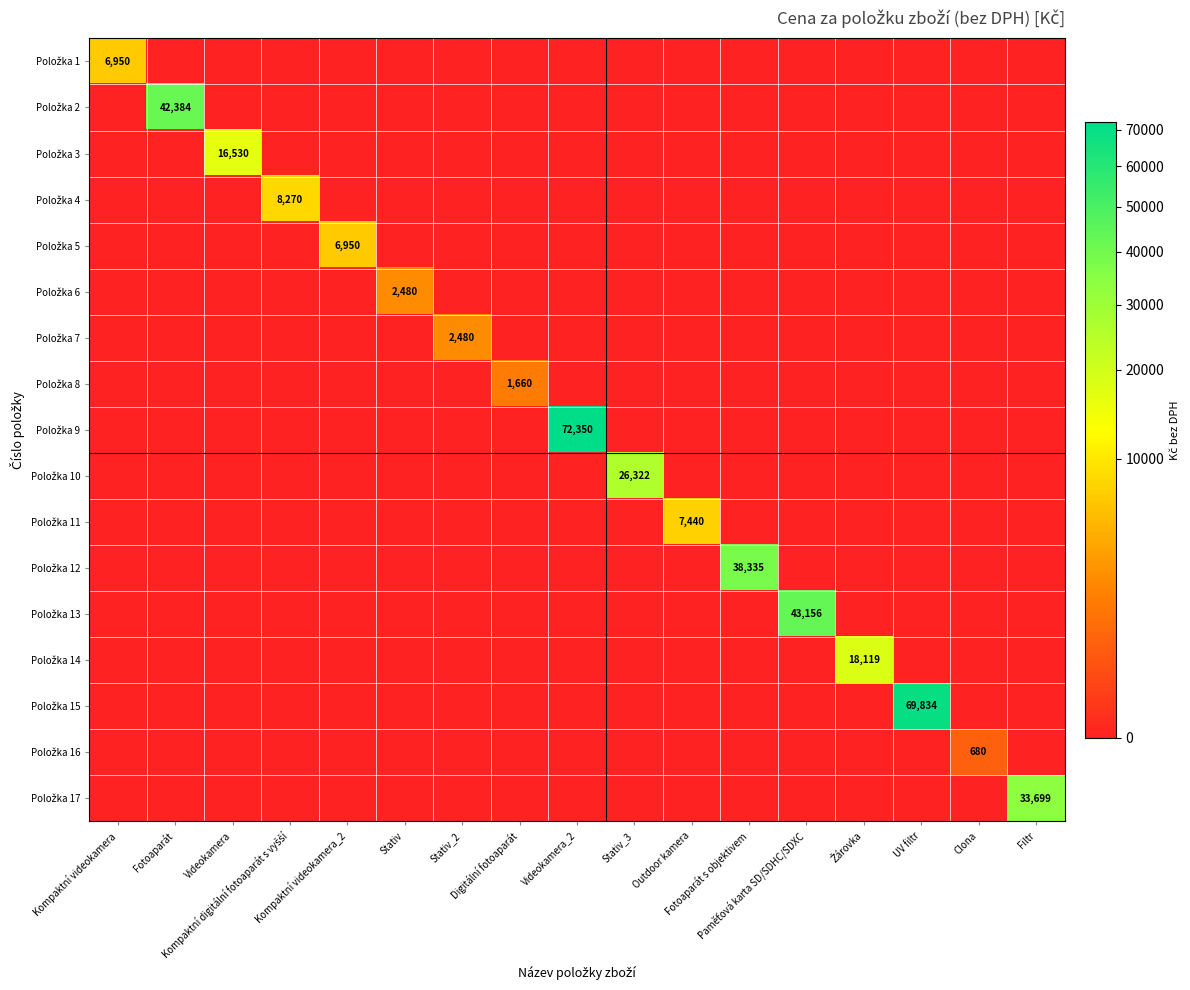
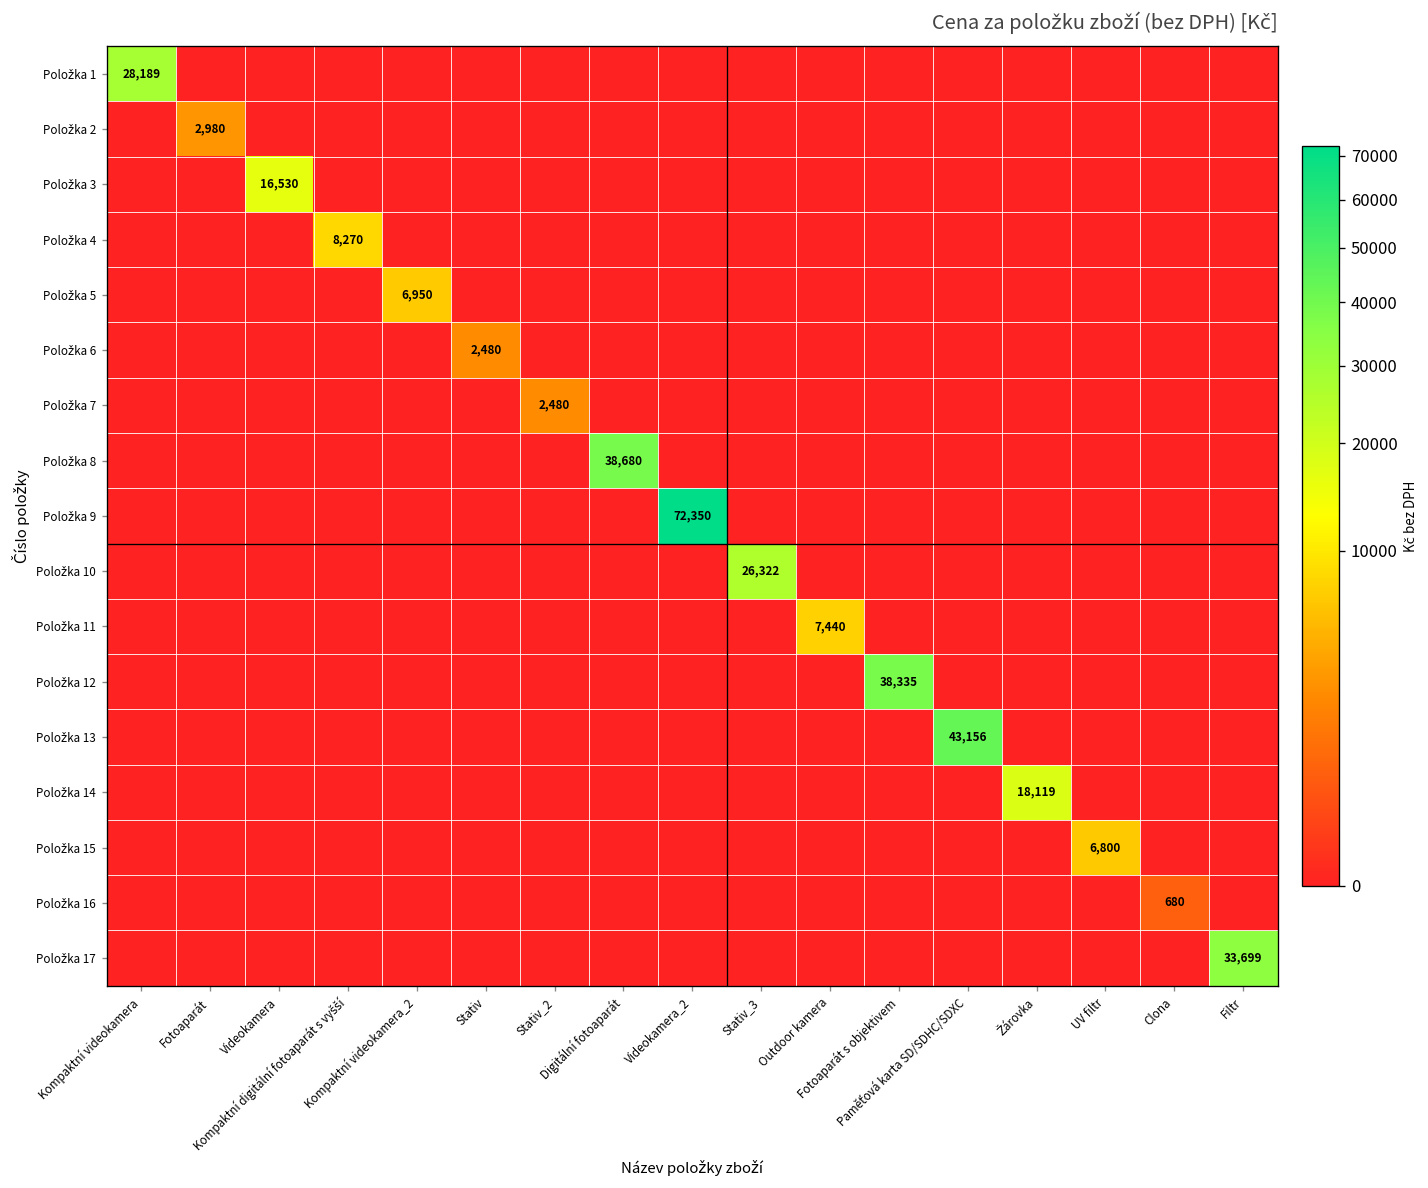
  {
    "Položka 1": {
-     "Kompaktní videokamera": "6,950"
+     "Kompaktní videokamera": "28,189"
    },
    "Položka 2": {
-     "Fotoaparát": "42,384"
+     "Fotoaparát": "2,980"
    },
    "Položka 3": {
      "Videokamera": "16,530"
    },
    "Položka 4": {
      "Kompaktní digitální fotoaparát s vyšší": "8,270"
    },
    "Položka 5": {
      "Kompaktní videokamera_2": "6,950"
    },
    "Položka 6": {
      "Stativ": "2,480"
    },
    "Položka 7": {
      "Stativ_2": "2,480"
    },
    "Položka 8": {
-     "Digitální fotoaparát": "1,660"
+     "Digitální fotoaparát": "38,680"
    },
    "Položka 9": {
      "Videokamera_2": "72,350"
    },
    "Položka 10": {
      "Stativ_3": "26,322"
    },
    "Položka 11": {
      "Outdoor kamera": "7,440"
    },
    "Položka 12": {
      "Fotoaparát s objektivem": "38,335"
    },
    "Položka 13": {
      "Paměťová karta SD/SDHC/SDXC": "43,156"
    },
    "Položka 14": {
      "Žárovka": "18,119"
    },
    "Položka 15": {
-     "UV filtr": "69,834"
+     "UV filtr": "6,800"
    },
    "Položka 16": {
      "Clona": "680"
    },
    "Položka 17": {
      "Filtr": "33,699"
    }
  }
